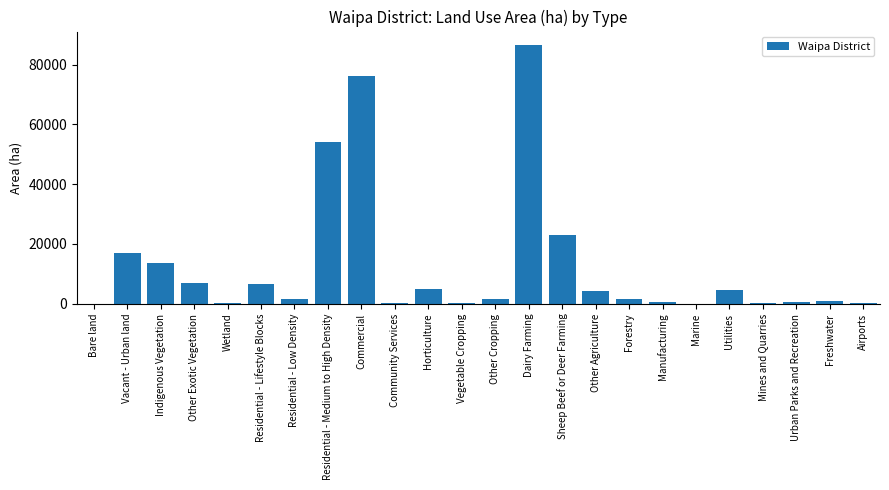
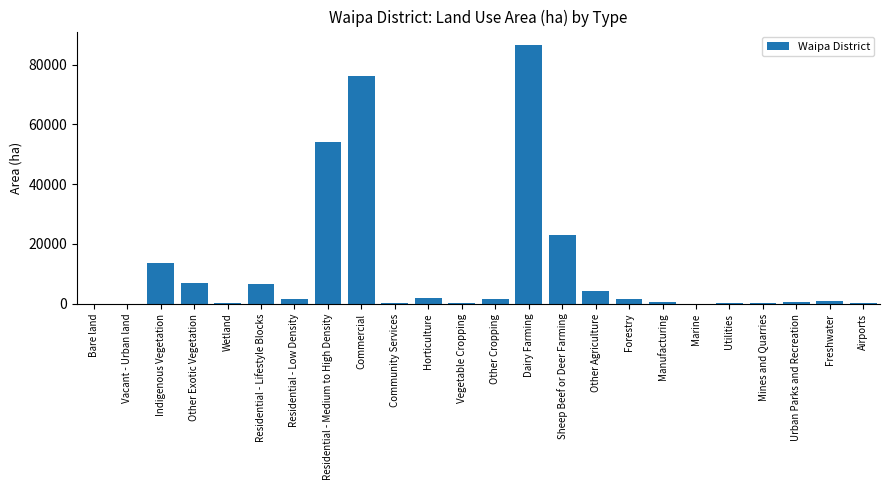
  {
    "Bare land": 0,
-   "Vacant - Urban land": 17000,
+   "Vacant - Urban land": 0,
    "Indigenous Vegetation": 14000,
    "Other Exotic Vegetation": 7000,
    "Residential - Lifestyle Blocks": 7000,
    "Residential - Low Density": 2000,
    "Residential - Medium to High Density": 54000,
    "Commercial": 76000,
-   "Horticulture": 5000,
+   "Horticulture": 2000,
    "Other Cropping": 2000,
    "Dairy Farming": 87000,
    "Sheep Beef or Deer Farming": 23000,
    "Other Agriculture": 4000,
    "Forestry": 2000,
    "Marine": 0,
-   "Utilities": 5000,
+   "Utilities": 0,
    "Freshwater": 1000
  }
